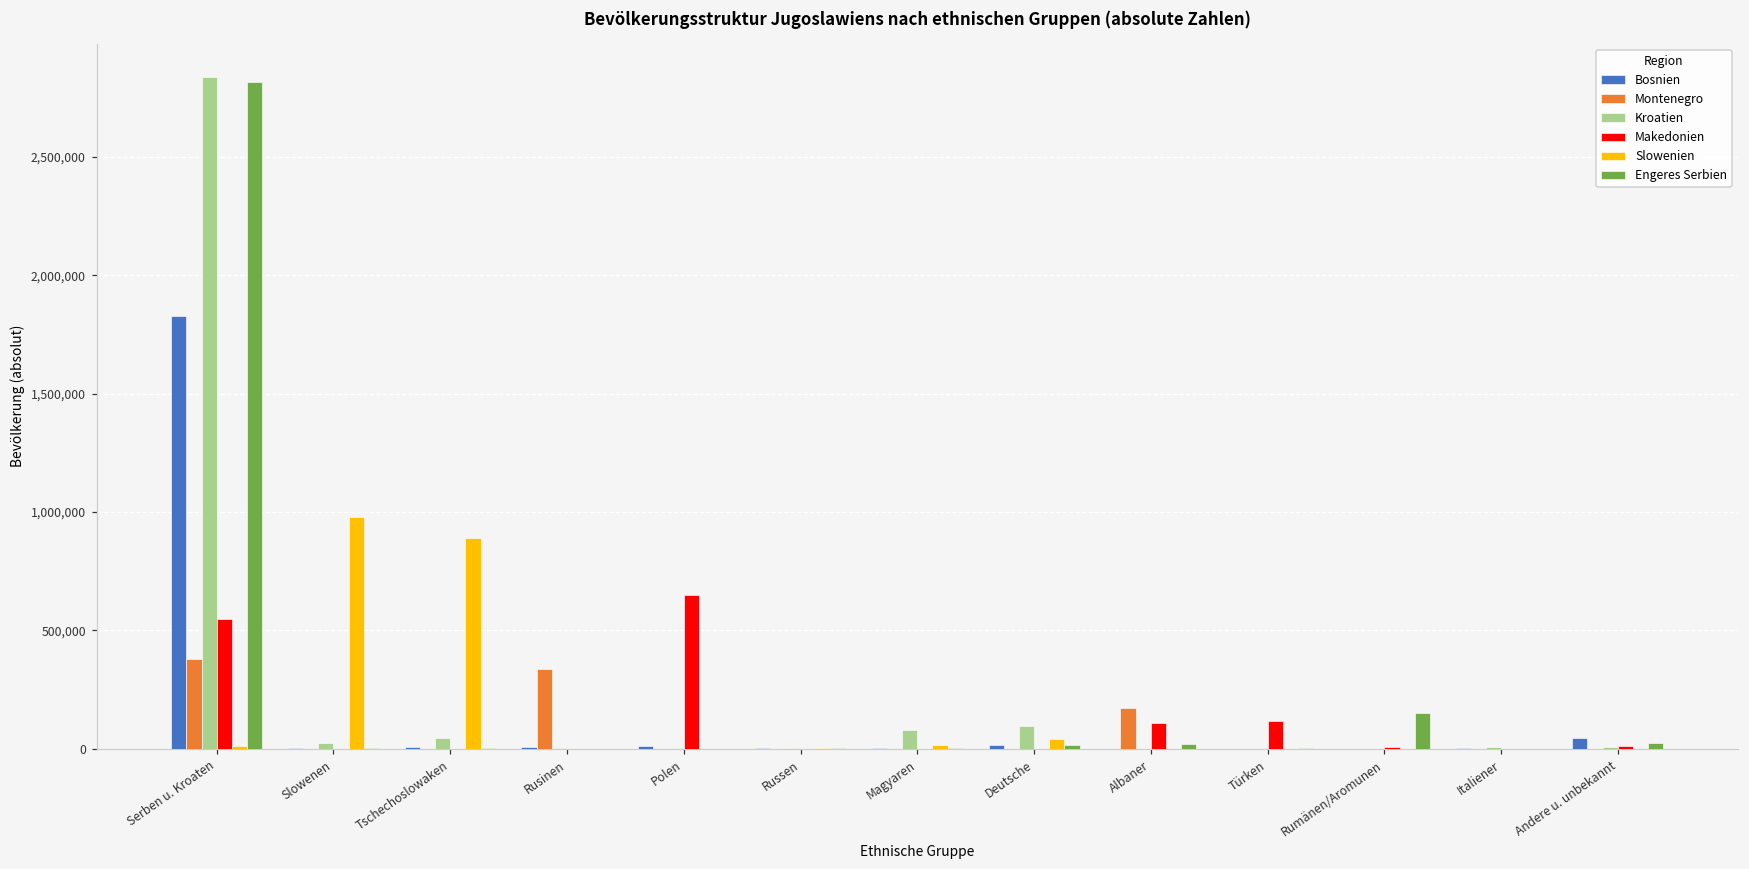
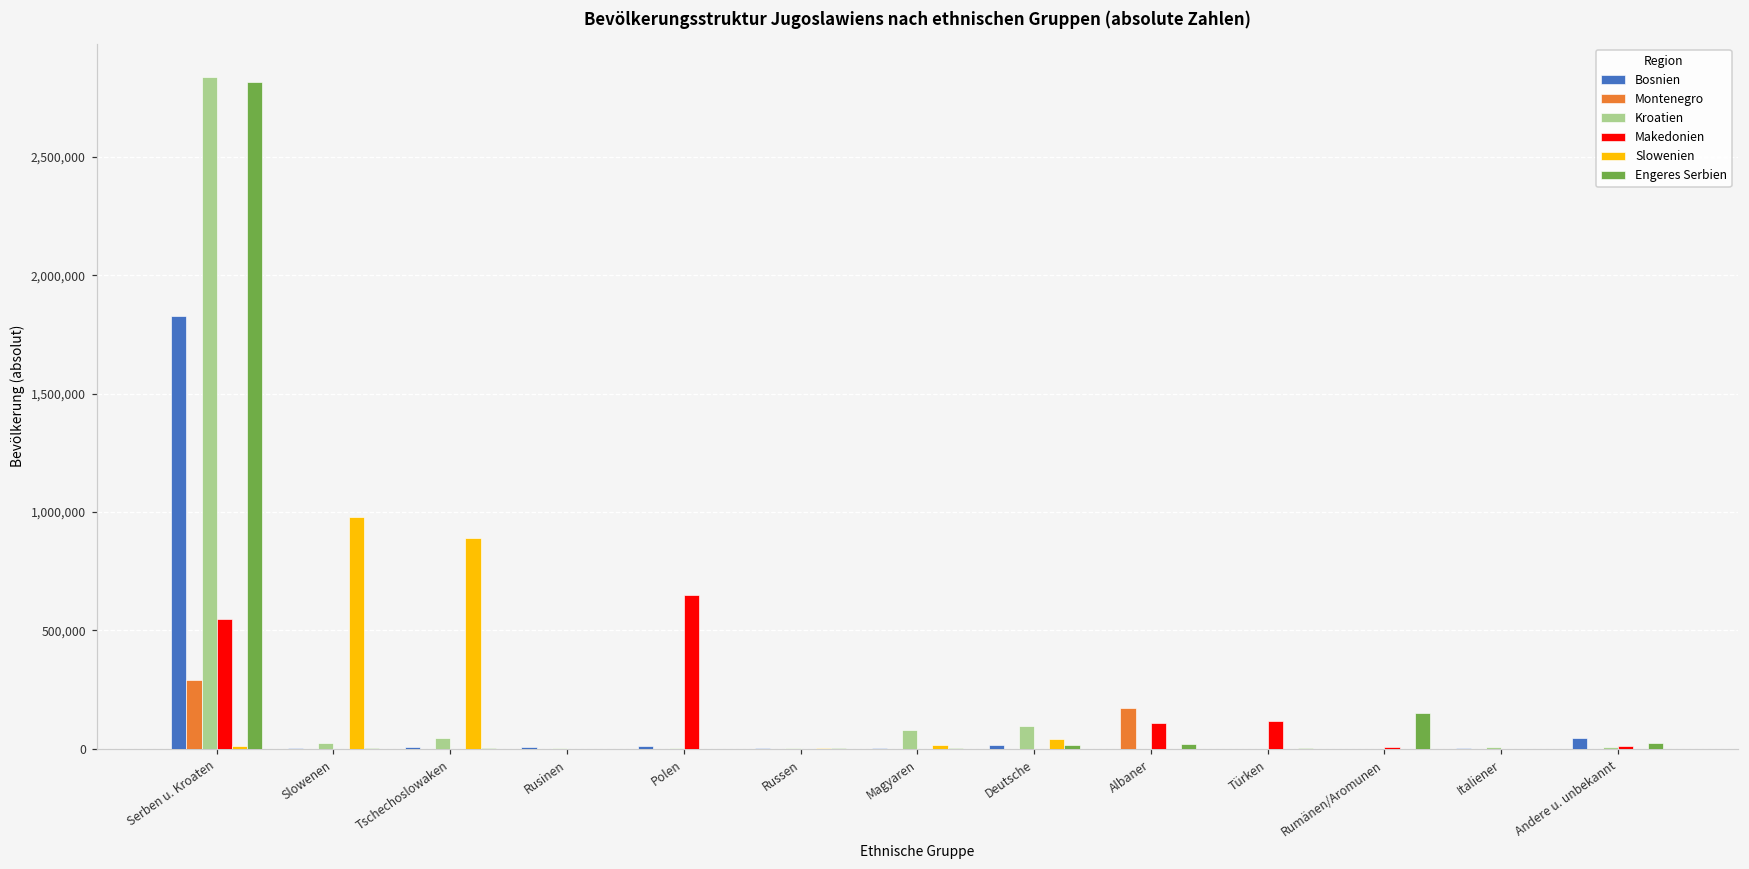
  {
    "Bosnien": {
      "Serben u. Kroaten": "1,830,000",
      "Deutsche": "20,000",
      "Andere u. unbekannt": "50,000"
    },
    "Montenegro": {
-     "Serben u. Kroaten": "380,000",
-     "Rusinen": "340,000",
+     "Serben u. Kroaten": "290,000",
+     "Rusinen": "0",
      "Albaner": "170,000"
    },
    "Kroatien": {
      "Serben u. Kroaten": "2,840,000",
      "Slowenen": "20,000",
      "Tschechoslowaken": "40,000",
      "Magyaren": "80,000",
      "Deutsche": "100,000"
    },
    "Makedonien": {
      "Serben u. Kroaten": "550,000",
      "Polen": "650,000",
      "Albaner": "110,000",
      "Türken": "120,000",
      "Andere u. unbekannt": "10,000"
    },
    "Slowenien": {
      "Serben u. Kroaten": "10,000",
      "Slowenen": "980,000",
      "Tschechoslowaken": "890,000",
      "Magyaren": "10,000",
      "Deutsche": "40,000"
    },
    "Engeres Serbien": {
      "Serben u. Kroaten": "2,820,000",
      "Deutsche": "10,000",
      "Albaner": "20,000",
      "Rumänen/Aromunen": "150,000",
      "Andere u. unbekannt": "20,000"
    }
  }
